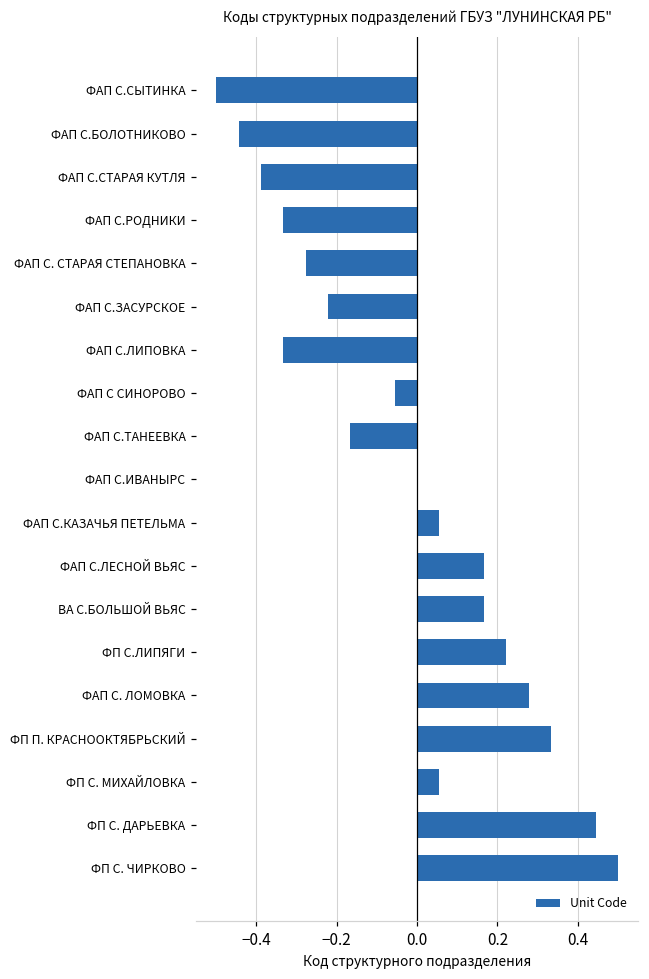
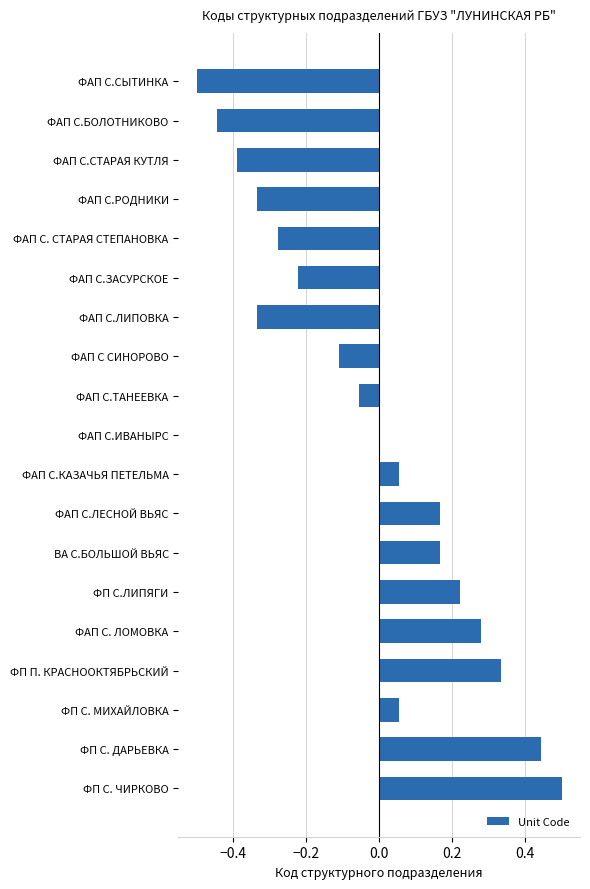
  {
    "ФАП С.СЫТИНКА": -0.50,
    "ФАП С.БОЛОТНИКОВО": -0.44,
    "ФАП С.СТАРАЯ КУТЛЯ": -0.39,
    "ФАП С.РОДНИКИ": -0.33,
    "ФАП С. СТАРАЯ СТЕПАНОВКА": -0.28,
    "ФАП С.ЗАСУРСКОЕ": -0.22,
    "ФАП С.ЛИПОВКА": -0.33,
-   "ФАП С СИНОРОВО": -0.06,
-   "ФАП С.ТАНЕЕВКА": -0.17,
+   "ФАП С СИНОРОВО": -0.11,
+   "ФАП С.ТАНЕЕВКА": -0.06,
    "ФАП С.ИВАНЫРС": 0.00,
    "ФАП С.КАЗАЧЬЯ ПЕТЕЛЬМА": 0.06,
    "ФАП С.ЛЕСНОЙ ВЬЯС": 0.17,
    "ВА С.БОЛЬШОЙ ВЬЯС": 0.17,
    "ФП С.ЛИПЯГИ": 0.22,
    "ФАП С. ЛОМОВКА": 0.28,
    "ФП П. КРАСНООКТЯБРЬСКИЙ": 0.33,
    "ФП С. МИХАЙЛОВКА": 0.06,
    "ФП С. ДАРЬЕВКА": 0.44,
    "ФП С. ЧИРКОВО": 0.50
  }
